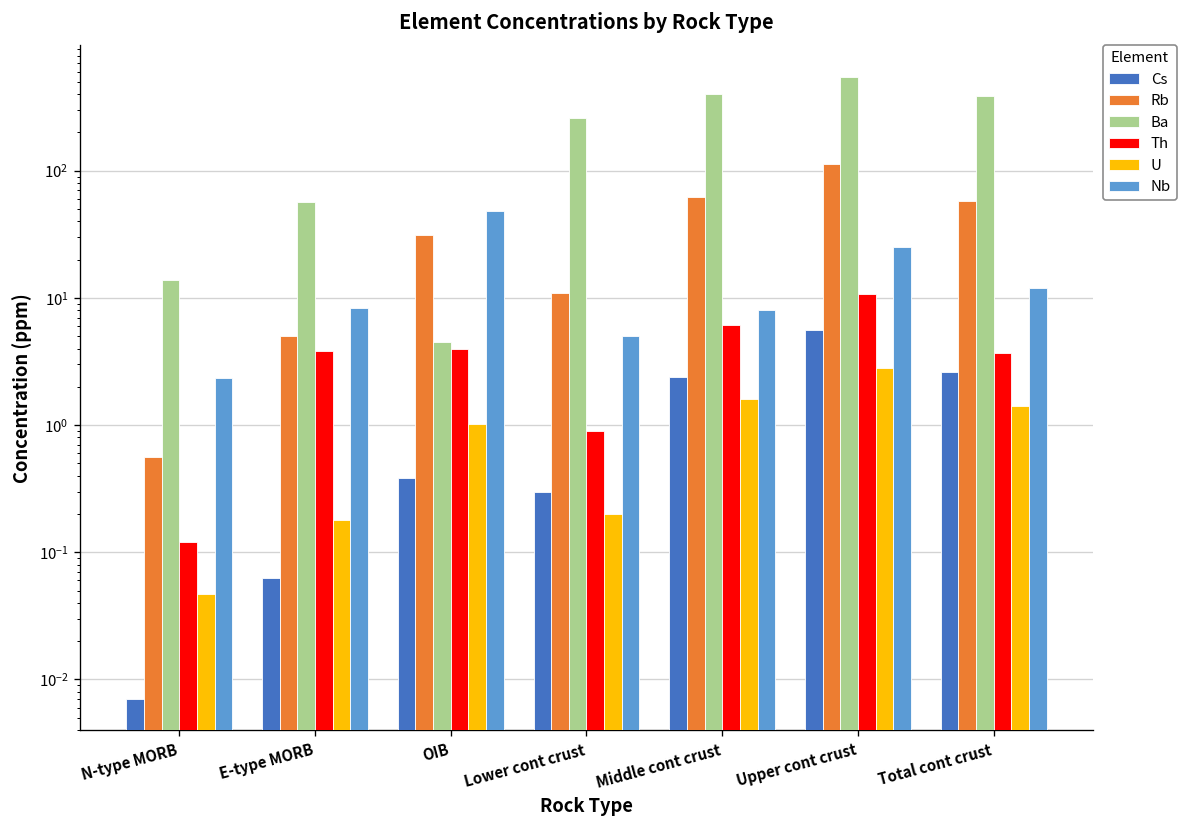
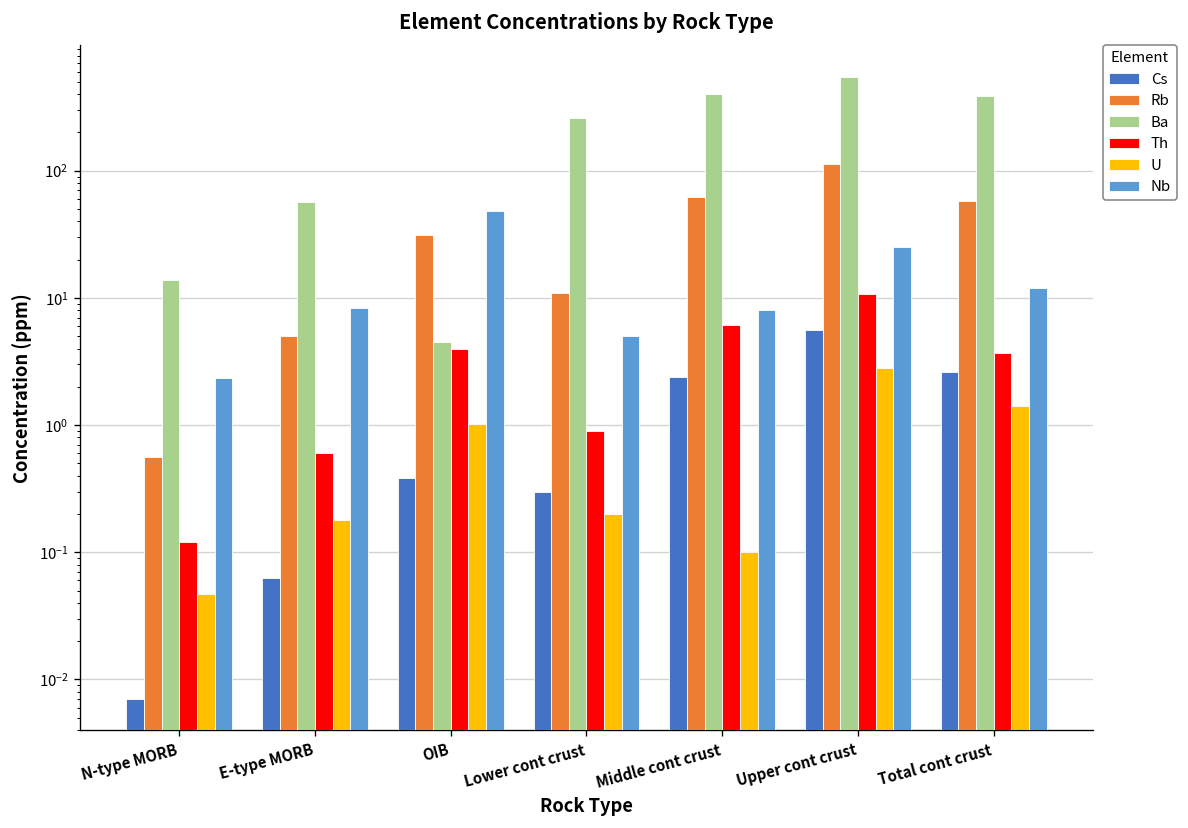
  {
    "Rb": {
      "N-type MORB": 0.6,
      "E-type MORB": 5,
      "OIB": 31,
      "Lower cont crust": 11,
      "Middle cont crust": 60,
      "Upper cont crust": 110,
      "Total cont crust": 60
    },
    "Ba": {
      "N-type MORB": 14,
      "E-type MORB": 60,
      "OIB": 4.5,
      "Lower cont crust": 260,
      "Middle cont crust": 400,
      "Upper cont crust": 600,
      "Total cont crust": 390
    },
    "Th": {
      "N-type MORB": 0.12,
-     "E-type MORB": 3.8,
+     "E-type MORB": 0.6,
      "OIB": 4.0,
      "Lower cont crust": 0.9,
      "Middle cont crust": 6,
      "Upper cont crust": 11,
      "Total cont crust": 3.7
    },
    "U": {
      "N-type MORB": 0.05,
      "E-type MORB": 0.18,
      "OIB": 1.0,
      "Lower cont crust": 0.2,
-     "Middle cont crust": 1.6,
+     "Middle cont crust": 0.1,
      "Upper cont crust": 2.8,
      "Total cont crust": 1.4
    }
  }
